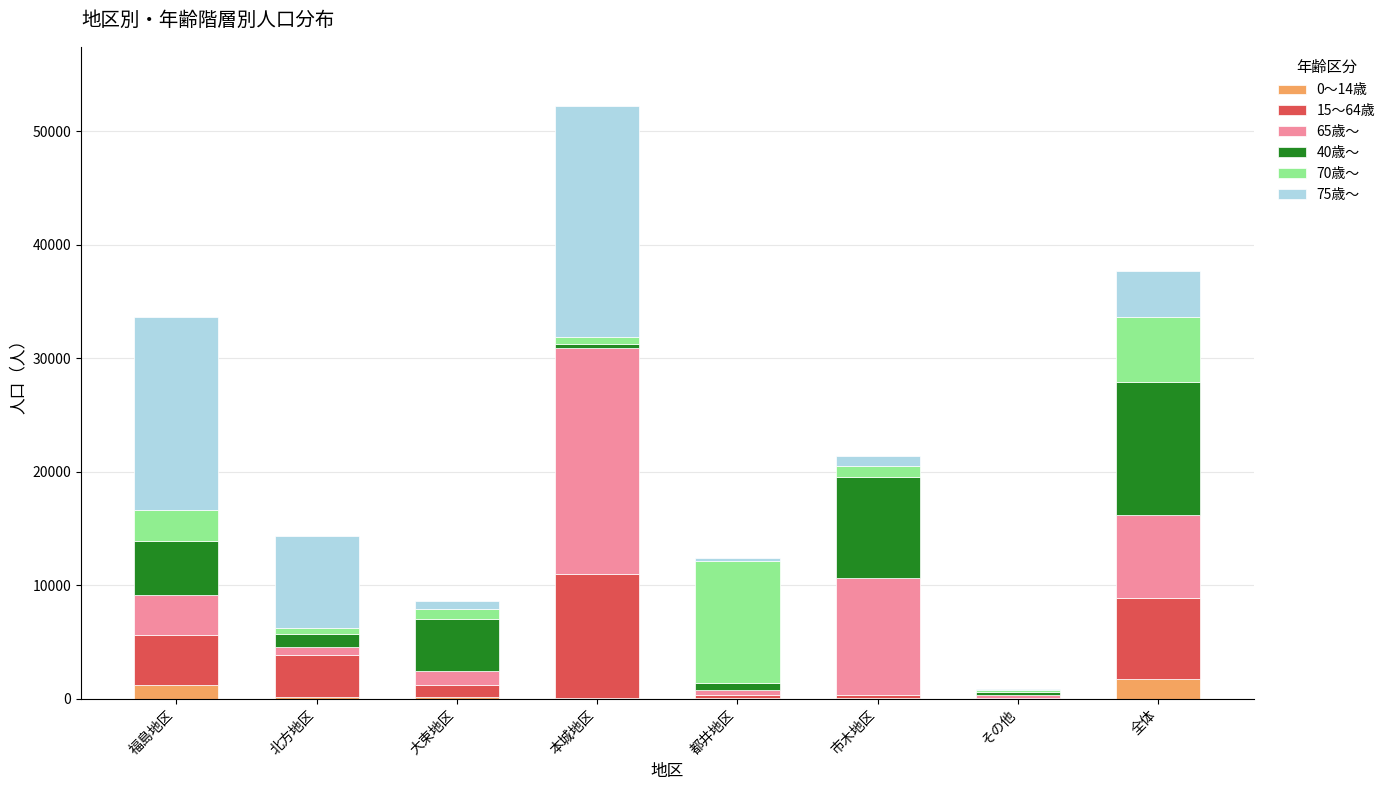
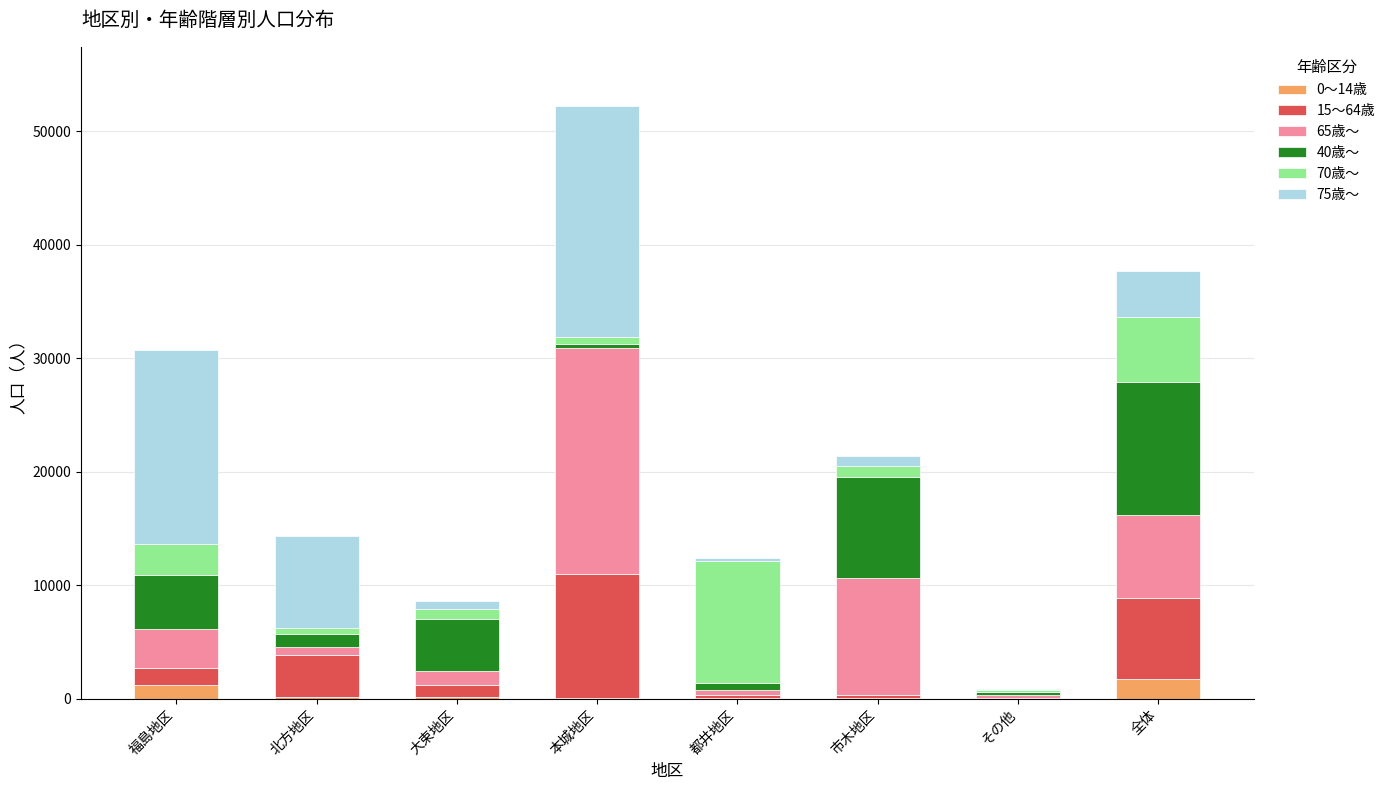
  {
    "0〜14歳": {
      "福島地区": 1200,
      "その他": 0,
      "全体": 1700
    },
    "15〜64歳": {
-     "福島地区": 4400,
+     "福島地区": 1400,
      "北方地区": 3700,
      "大束地区": 1000,
      "本城地区": 10900,
      "都井地区": 200,
      "市木地区": 200,
      "全体": 7100
    },
    "65歳〜": {
      "福島地区": 3500,
      "北方地区": 700,
      "大束地区": 1200,
      "本城地区": 19900,
      "都井地区": 500,
      "市木地区": 10300,
      "全体": 7300
    },
    "40歳〜": {
      "福島地区": 4700,
      "北方地区": 1100,
      "大束地区": 4600,
      "本城地区": 300,
      "都井地区": 600,
      "市木地区": 8900,
      "その他": 200,
      "全体": 11800
    },
    "70歳〜": {
      "福島地区": 2700,
      "北方地区": 500,
      "大束地区": 900,
      "本城地区": 600,
      "都井地区": 10800,
      "市木地区": 1000,
      "全体": 5700
    },
    "75歳〜": {
      "福島地区": 17100,
      "北方地区": 8100,
      "大束地区": 700,
      "本城地区": 20400,
      "都井地区": 300,
      "市木地区": 900,
      "全体": 4000
    }
  }
